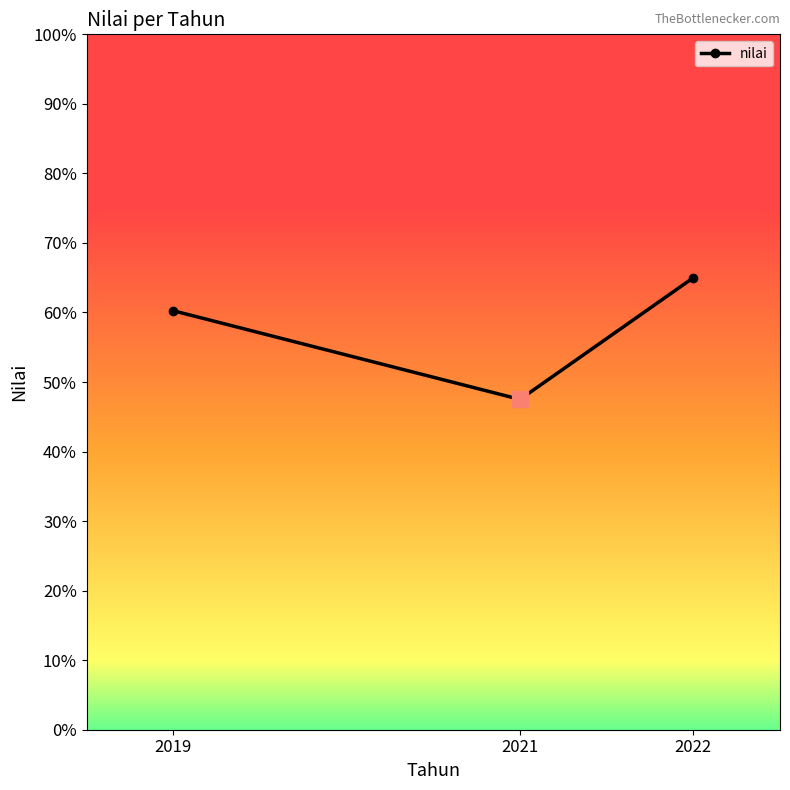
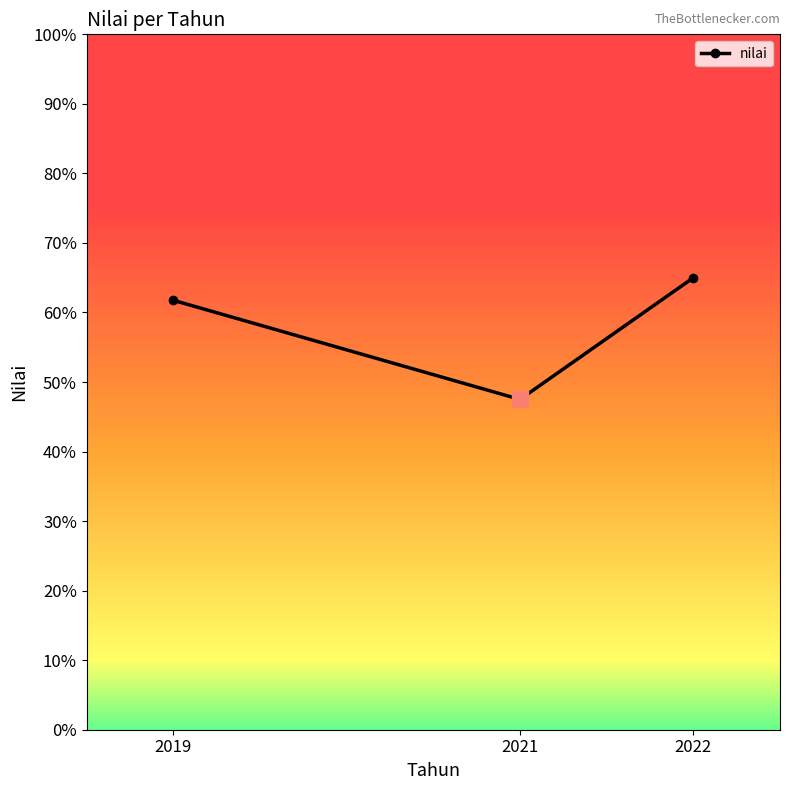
  {
    "nilai": {
-     "2019": "60%",
+     "2019": "62%",
      "2022": "65%"
    }
  }
